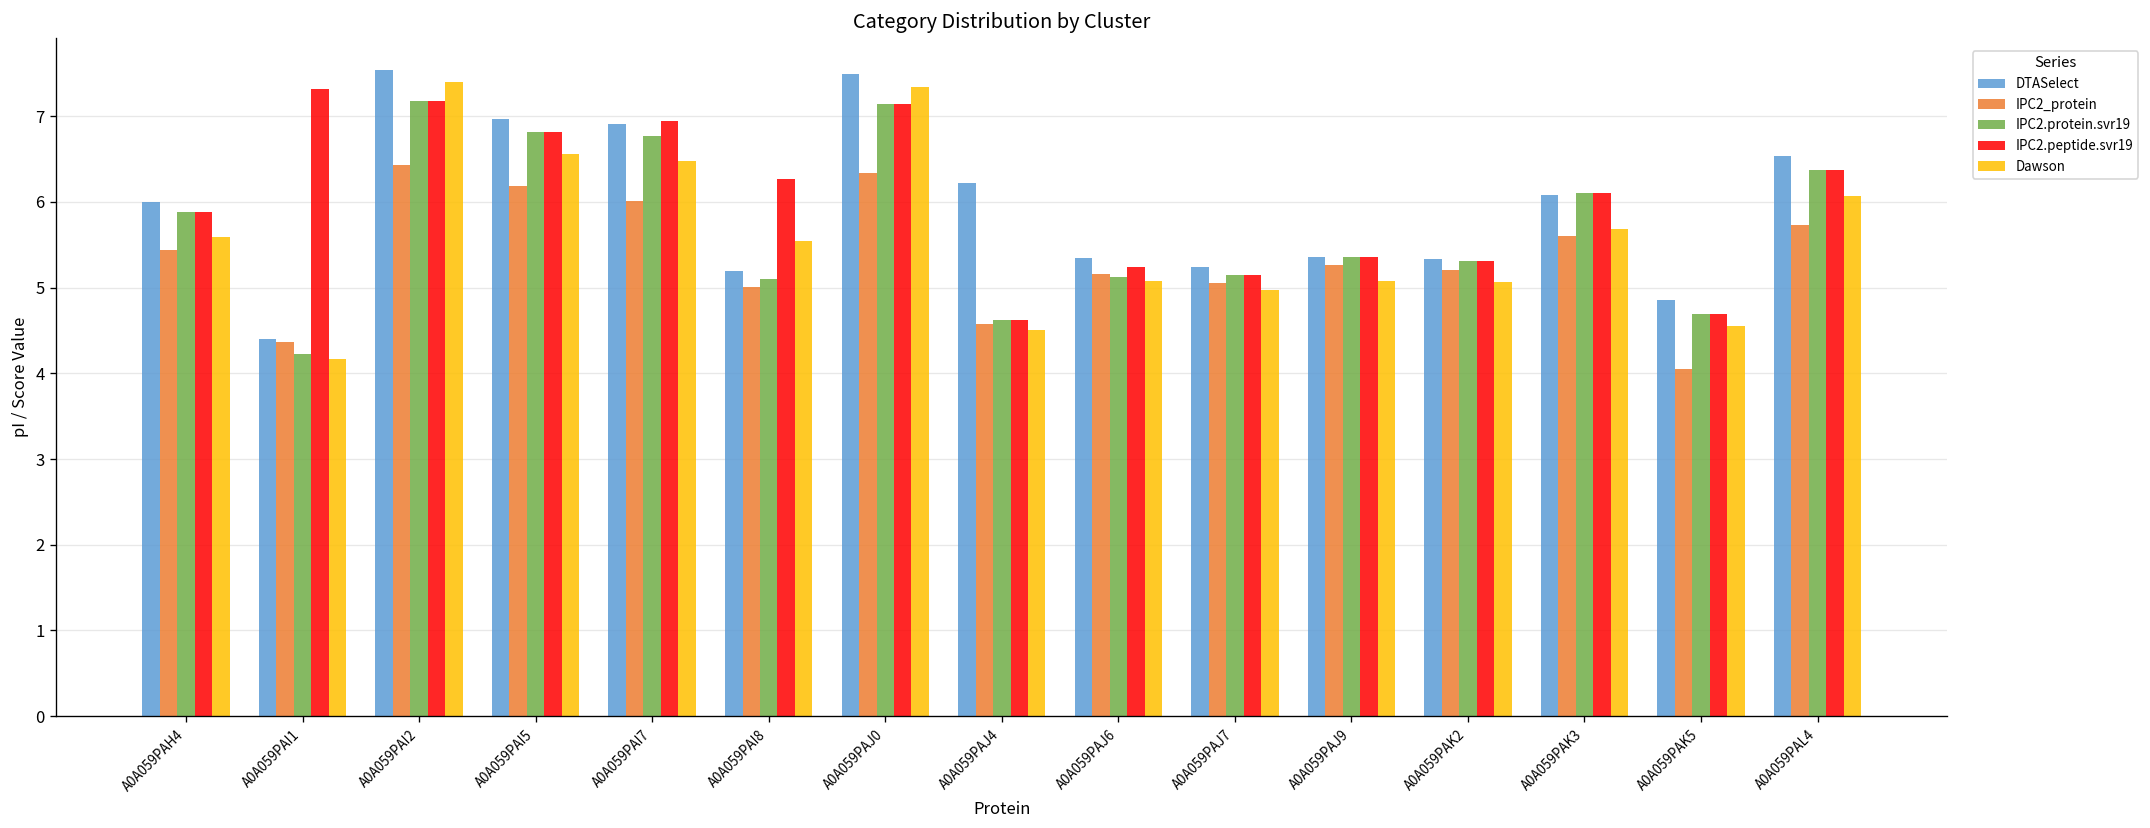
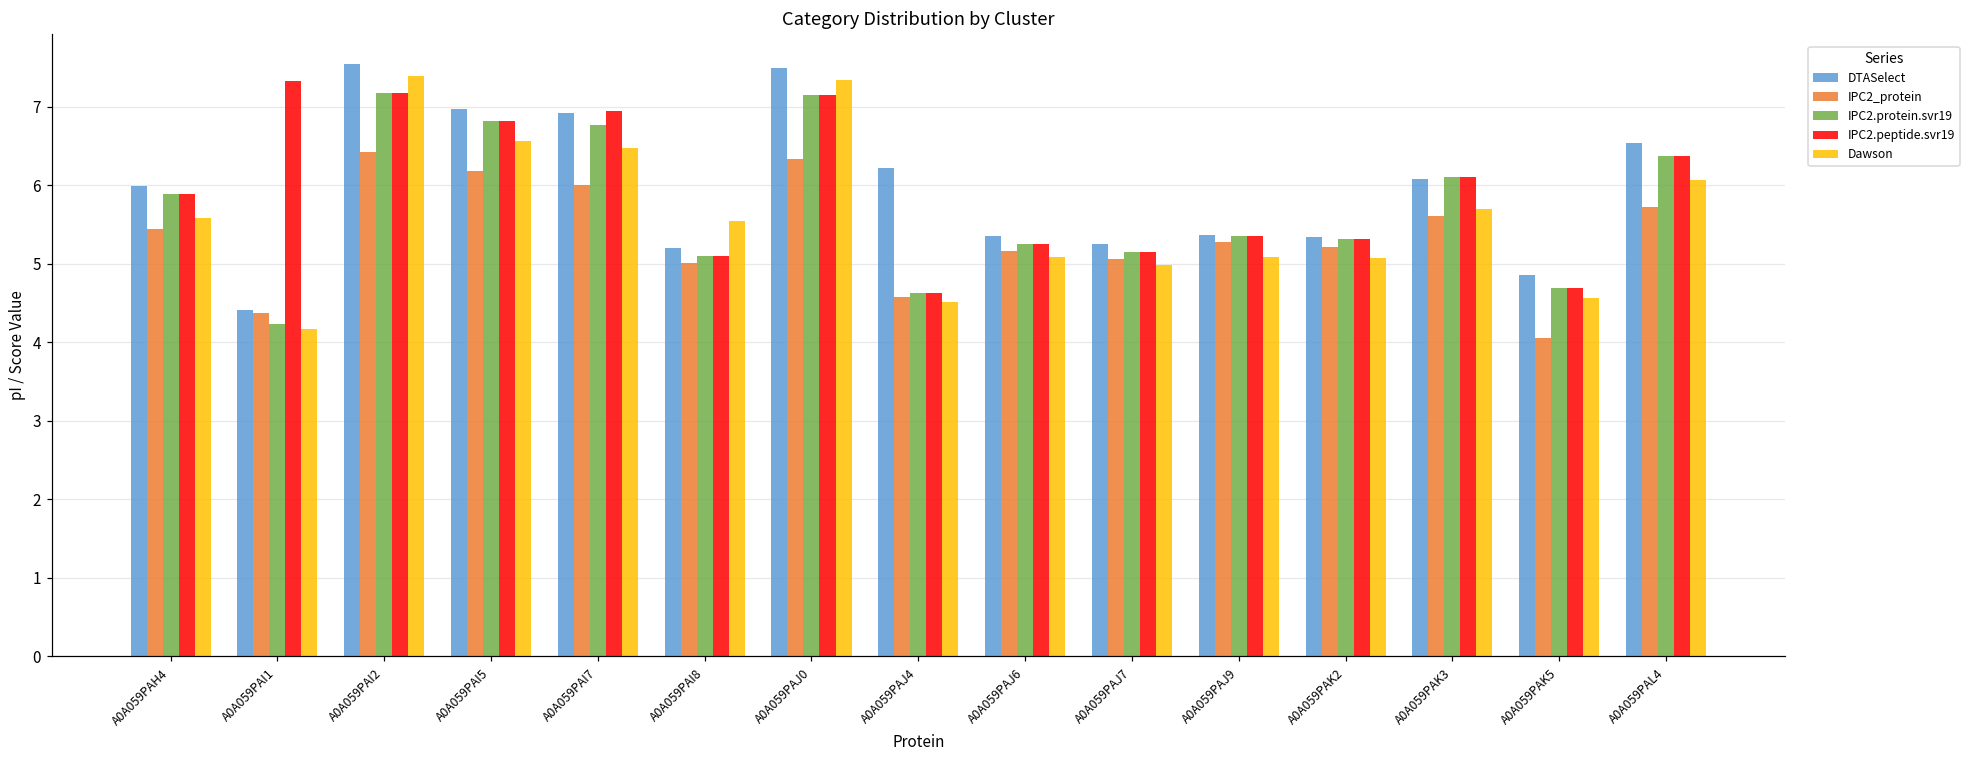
  {
    "DTASelect": {
      "A0A059PAH4": 6.0,
      "A0A059PAI1": 4.4,
      "A0A059PAI2": 7.5,
      "A0A059PAI5": 7.0,
      "A0A059PAI7": 6.9,
      "A0A059PAI8": 5.2,
      "A0A059PAJ0": 7.5,
      "A0A059PAJ4": 6.2,
      "A0A059PAJ6": 5.3,
      "A0A059PAJ7": 5.2,
      "A0A059PAJ9": 5.4,
      "A0A059PAK2": 5.3,
      "A0A059PAK3": 6.1,
      "A0A059PAK5": 4.9,
      "A0A059PAL4": 6.5
    },
    "IPC2_protein": {
      "A0A059PAH4": 5.4,
      "A0A059PAI1": 4.4,
      "A0A059PAI2": 6.4,
      "A0A059PAI5": 6.2,
      "A0A059PAI7": 6.0,
      "A0A059PAI8": 5.0,
      "A0A059PAJ0": 6.3,
      "A0A059PAJ4": 4.6,
      "A0A059PAJ6": 5.2,
      "A0A059PAJ7": 5.1,
      "A0A059PAJ9": 5.3,
      "A0A059PAK2": 5.2,
      "A0A059PAK3": 5.6,
      "A0A059PAK5": 4.0,
      "A0A059PAL4": 5.7
    },
    "IPC2.protein.svr19": {
      "A0A059PAH4": 5.9,
      "A0A059PAI1": 4.2,
      "A0A059PAI2": 7.2,
      "A0A059PAI5": 6.8,
      "A0A059PAI7": 6.8,
      "A0A059PAI8": 5.1,
      "A0A059PAJ0": 7.1,
      "A0A059PAJ4": 4.6,
-     "A0A059PAJ6": 5.1,
+     "A0A059PAJ6": 5.2,
      "A0A059PAJ7": 5.1,
      "A0A059PAJ9": 5.4,
      "A0A059PAK2": 5.3,
      "A0A059PAK3": 6.1,
      "A0A059PAK5": 4.7,
      "A0A059PAL4": 6.4
    },
    "IPC2.peptide.svr19": {
      "A0A059PAH4": 5.9,
      "A0A059PAI1": 7.3,
      "A0A059PAI2": 7.2,
      "A0A059PAI5": 6.8,
      "A0A059PAI7": 6.9,
-     "A0A059PAI8": 6.3,
+     "A0A059PAI8": 5.1,
      "A0A059PAJ0": 7.1,
      "A0A059PAJ4": 4.6,
      "A0A059PAJ6": 5.2,
      "A0A059PAJ7": 5.1,
      "A0A059PAJ9": 5.4,
      "A0A059PAK2": 5.3,
      "A0A059PAK3": 6.1,
      "A0A059PAK5": 4.7,
      "A0A059PAL4": 6.4
    },
    "Dawson": {
      "A0A059PAH4": 5.6,
      "A0A059PAI1": 4.2,
      "A0A059PAI2": 7.4,
      "A0A059PAI5": 6.6,
      "A0A059PAI7": 6.5,
      "A0A059PAI8": 5.5,
      "A0A059PAJ0": 7.3,
      "A0A059PAJ4": 4.5,
      "A0A059PAJ6": 5.1,
      "A0A059PAJ7": 5.0,
      "A0A059PAJ9": 5.1,
      "A0A059PAK2": 5.1,
      "A0A059PAK3": 5.7,
      "A0A059PAK5": 4.6,
      "A0A059PAL4": 6.1
    }
  }
